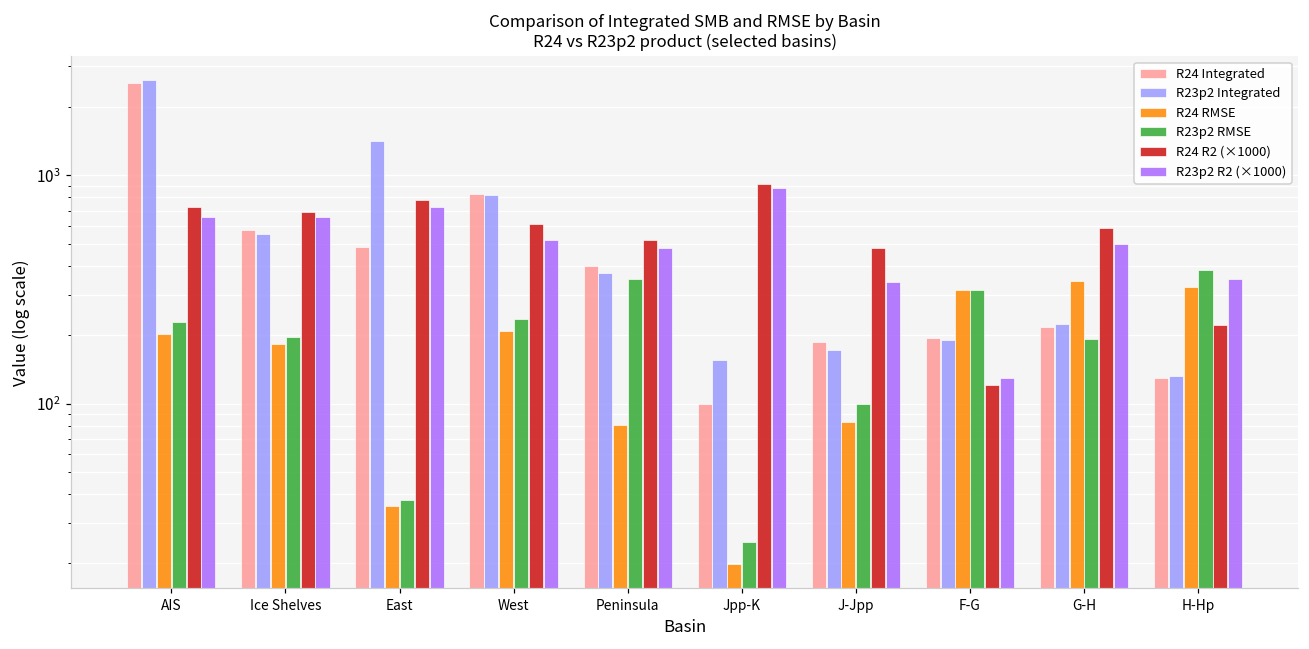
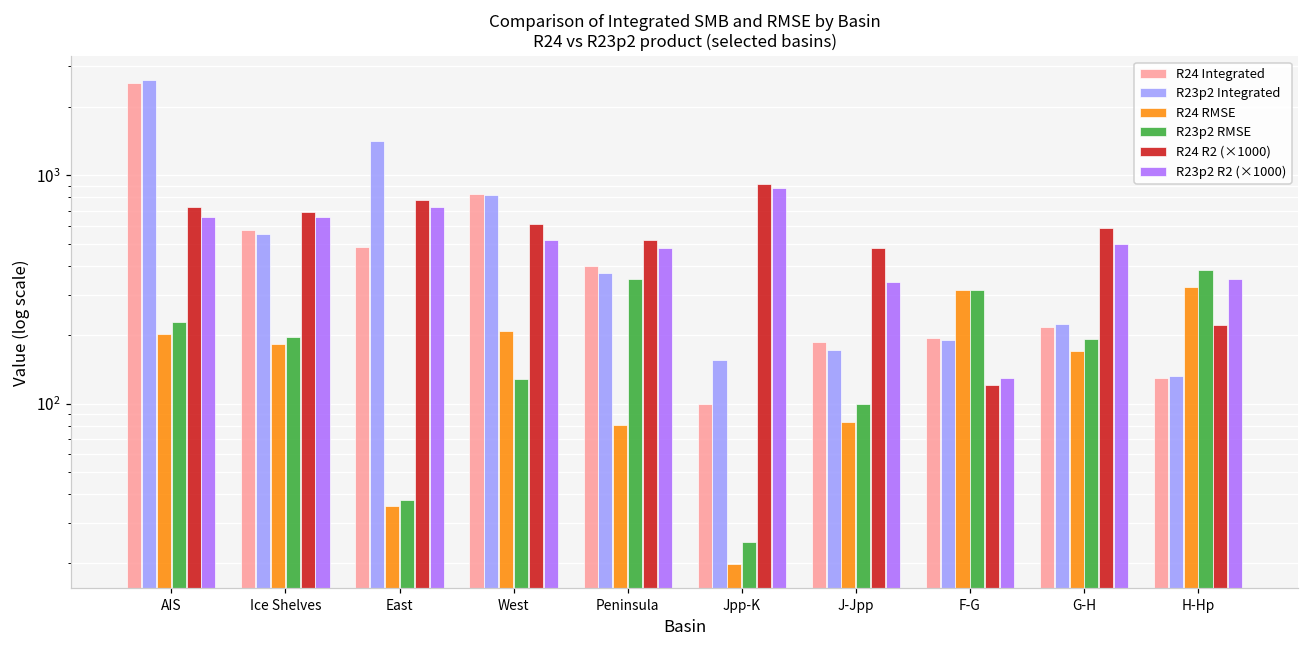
  {
    "R24 Integrated": {
      "AIS": 2500,
      "Ice Shelves": 580,
      "East": 480,
      "West": 830,
      "Peninsula": 400,
      "Jpp-K": 100,
      "J-Jpp": 190,
      "F-G": 190,
      "G-H": 220,
      "H-Hp": 130
    },
    "R24 RMSE": {
      "AIS": 200,
      "Ice Shelves": 180,
      "East": 36,
      "West": 210,
      "Peninsula": 81,
      "Jpp-K": 20,
      "J-Jpp": 83,
      "F-G": 310,
-     "G-H": 350,
+     "G-H": 170,
      "H-Hp": 320
    },
    "R23p2 RMSE": {
      "AIS": 230,
      "Ice Shelves": 200,
      "East": 38,
-     "West": 230,
+     "West": 130,
      "Peninsula": 350,
      "Jpp-K": 25,
      "J-Jpp": 100,
      "F-G": 310,
      "G-H": 190,
      "H-Hp": 380
    },
    "R24 R2 (×1000)": {
      "AIS": 730,
      "Ice Shelves": 690,
      "East": 780,
      "West": 610,
      "Peninsula": 520,
      "Jpp-K": 900,
      "J-Jpp": 480,
      "F-G": 120,
      "G-H": 590,
      "H-Hp": 220
    }
  }
